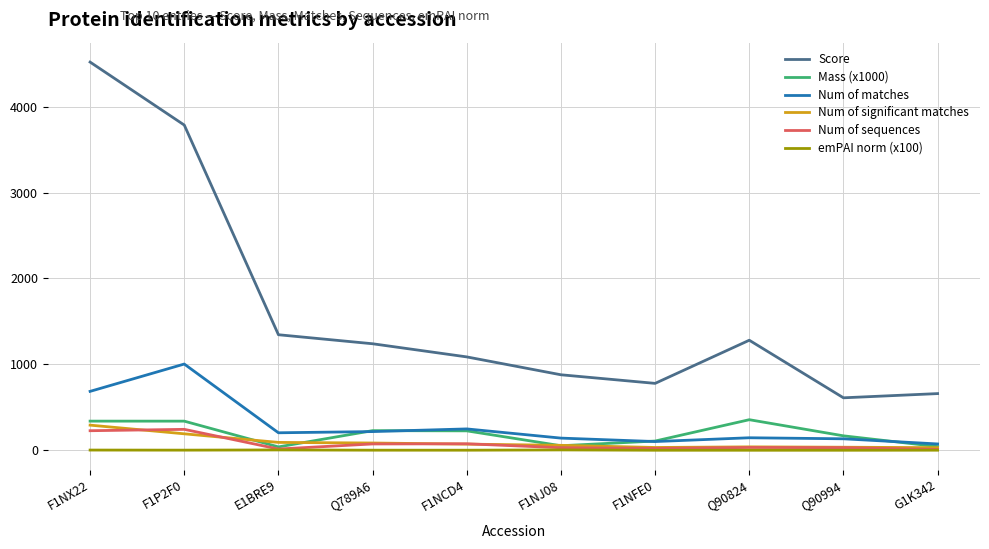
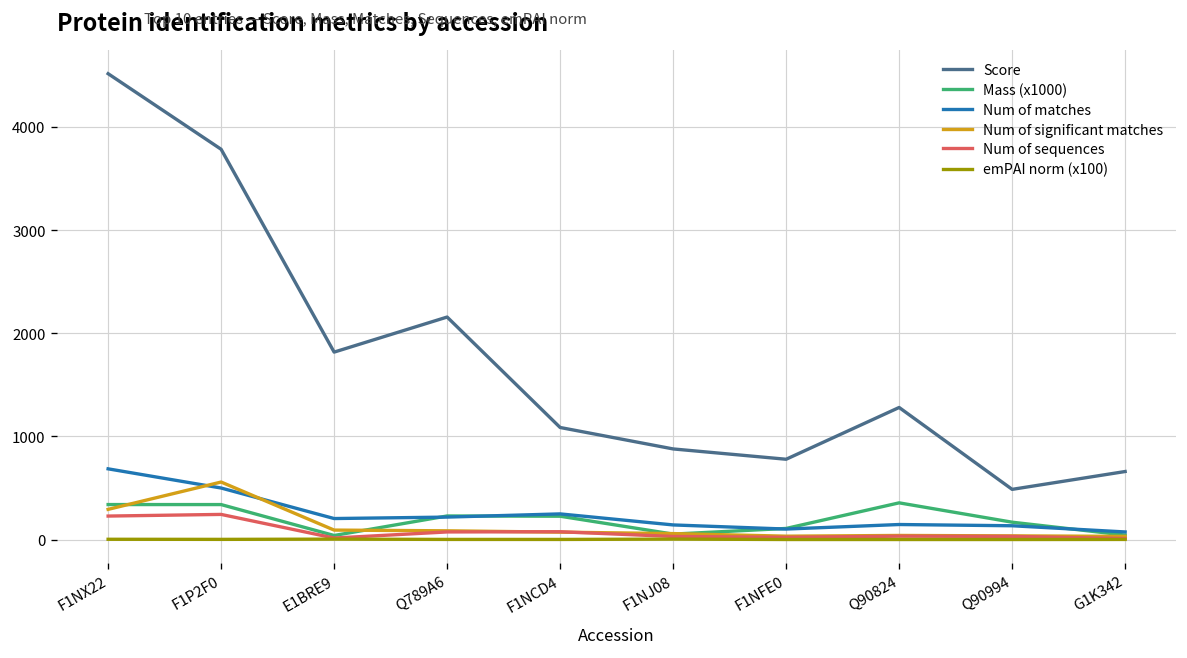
  {
    "Score": {
      "F1NX22": 4500,
      "F1P2F0": 3800,
-     "E1BRE9": 1300,
-     "Q789A6": 1200,
+     "E1BRE9": 1800,
+     "Q789A6": 2200,
      "F1NCD4": 1100,
      "F1NJ08": 900,
      "F1NFE0": 800,
      "Q90824": 1300,
-     "Q90994": 600,
+     "Q90994": 500,
      "G1K342": 700
    },
    "Mass (x1000)": {
      "F1NX22": 300,
      "F1P2F0": 300,
      "Q90824": 400,
      "Q90994": 200
    },
    "Num of matches": {
      "F1NX22": 700,
-     "F1P2F0": 1000,
+     "F1P2F0": 500,
      "E1BRE9": 200,
      "F1NJ08": 100,
      "Q90824": 100,
      "Q90994": 100,
      "G1K342": 100
    },
    "Num of significant matches": {
      "F1NX22": 300,
-     "F1P2F0": 200,
+     "F1P2F0": 600,
      "E1BRE9": 100
    },
    "Num of sequences": {
      "F1NX22": 200,
      "F1P2F0": 200
    },
    "emPAI norm (x100)": {
      "F1NX22": 0,
      "F1P2F0": 0,
      "Q789A6": 0,
      "F1NCD4": 0,
      "Q90824": 0,
      "Q90994": 0
    }
  }
